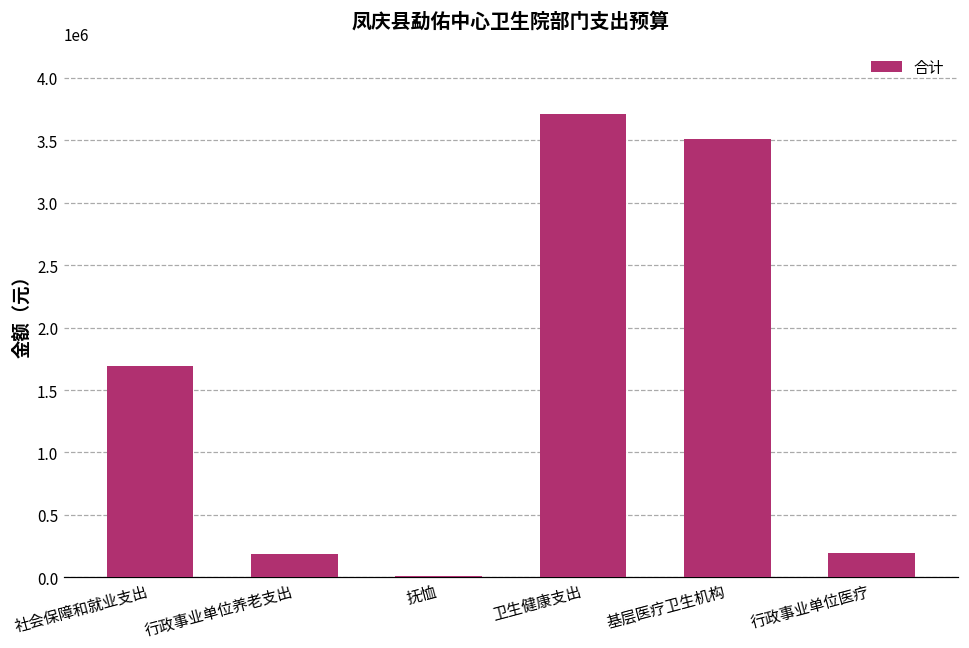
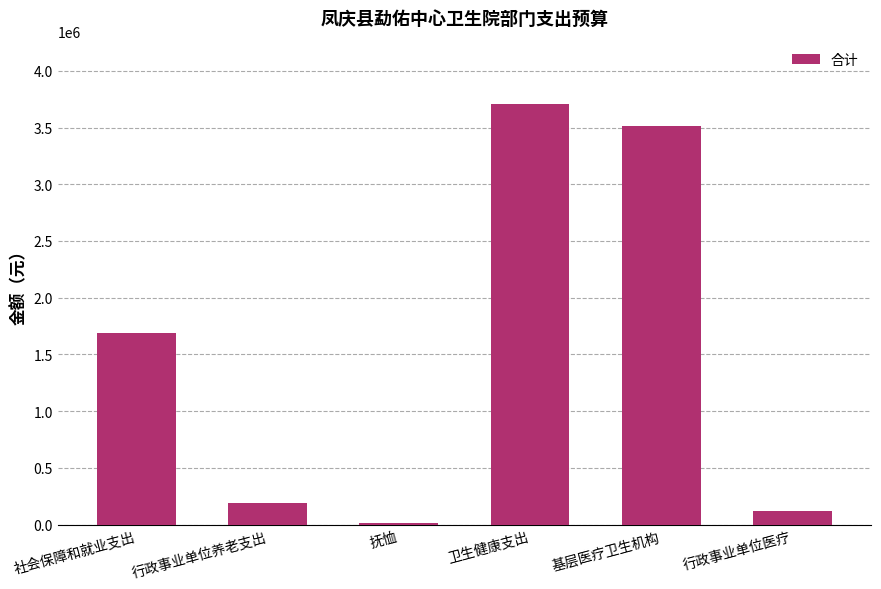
  {
    "社会保障和就业支出": 1690000,
    "行政事业单位养老支出": 190000,
    "卫生健康支出": 3710000,
    "基层医疗卫生机构": 3510000,
-   "行政事业单位医疗": 200000
+   "行政事业单位医疗": 120000
  }
